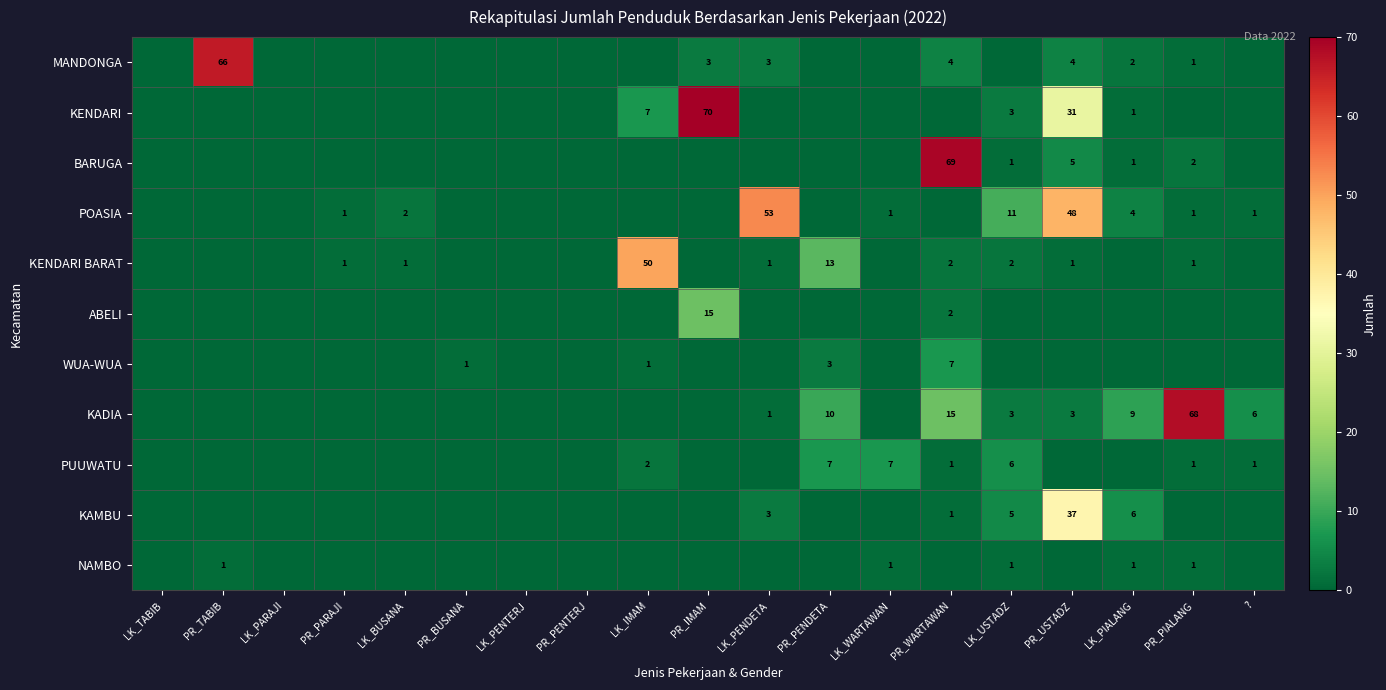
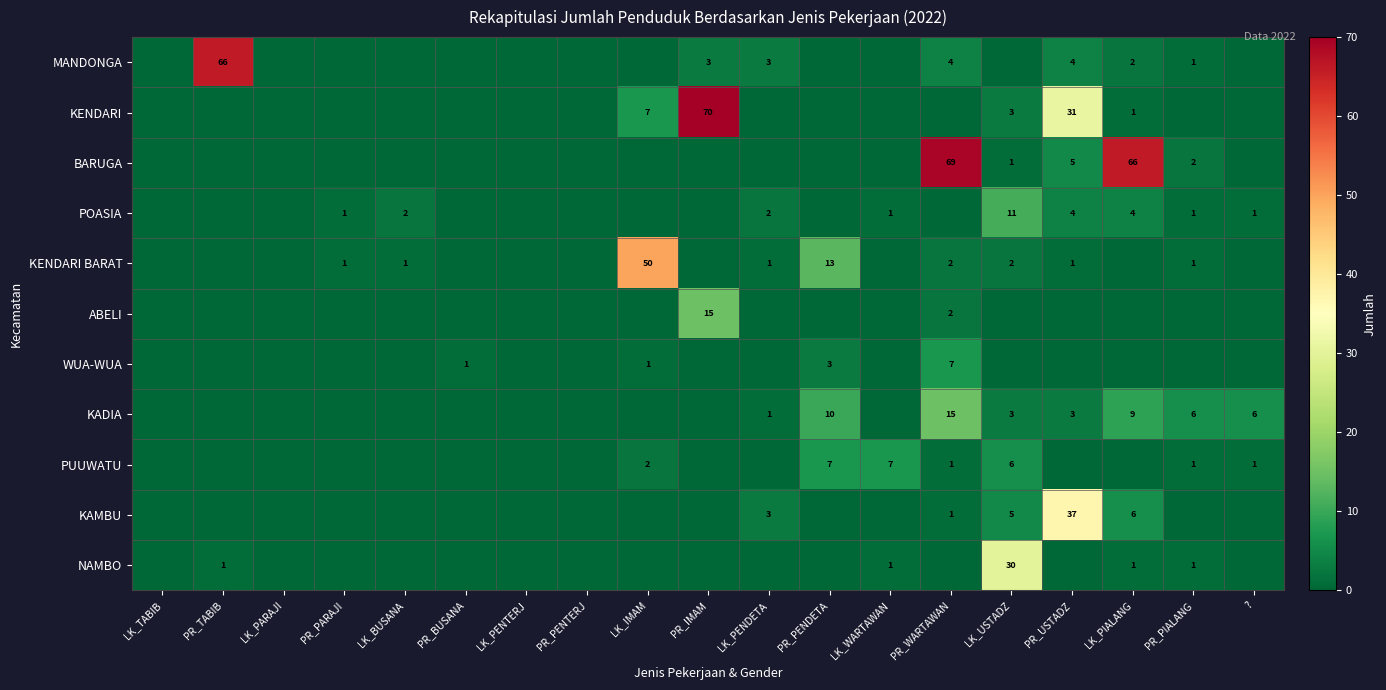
  {
    "MANDONGA": {
      "PR_TABIB": 66,
      "PR_IMAM": 3,
      "LK_PENDETA": 3,
      "PR_WARTAWAN": 4,
      "PR_USTADZ": 4,
      "LK_PIALANG": 2,
      "PR_PIALANG": 1
    },
    "KENDARI": {
      "LK_IMAM": 7,
      "PR_IMAM": 70,
      "LK_USTADZ": 3,
      "PR_USTADZ": 31,
      "LK_PIALANG": 1
    },
    "BARUGA": {
      "PR_WARTAWAN": 69,
      "LK_USTADZ": 1,
      "PR_USTADZ": 5,
-     "LK_PIALANG": 1,
+     "LK_PIALANG": 66,
      "PR_PIALANG": 2
    },
    "POASIA": {
      "PR_PARAJI": 1,
      "LK_BUSANA": 2,
-     "LK_PENDETA": 53,
+     "LK_PENDETA": 2,
      "LK_WARTAWAN": 1,
      "LK_USTADZ": 11,
-     "PR_USTADZ": 48,
+     "PR_USTADZ": 4,
      "LK_PIALANG": 4,
      "PR_PIALANG": 1,
      "?": 1
    },
    "KENDARI BARAT": {
      "PR_PARAJI": 1,
      "LK_BUSANA": 1,
      "LK_IMAM": 50,
      "LK_PENDETA": 1,
      "PR_PENDETA": 13,
      "PR_WARTAWAN": 2,
      "LK_USTADZ": 2,
      "PR_USTADZ": 1,
      "PR_PIALANG": 1
    },
    "ABELI": {
      "PR_IMAM": 15,
      "PR_WARTAWAN": 2
    },
    "WUA-WUA": {
      "PR_BUSANA": 1,
      "LK_IMAM": 1,
      "PR_PENDETA": 3,
      "PR_WARTAWAN": 7
    },
    "KADIA": {
      "LK_PENDETA": 1,
      "PR_PENDETA": 10,
      "PR_WARTAWAN": 15,
      "LK_USTADZ": 3,
      "PR_USTADZ": 3,
      "LK_PIALANG": 9,
-     "PR_PIALANG": 68,
+     "PR_PIALANG": 6,
      "?": 6
    },
    "PUUWATU": {
      "LK_IMAM": 2,
      "PR_PENDETA": 7,
      "LK_WARTAWAN": 7,
      "PR_WARTAWAN": 1,
      "LK_USTADZ": 6,
      "PR_PIALANG": 1,
      "?": 1
    },
    "KAMBU": {
      "LK_PENDETA": 3,
      "PR_WARTAWAN": 1,
      "LK_USTADZ": 5,
      "PR_USTADZ": 37,
      "LK_PIALANG": 6
    },
    "NAMBO": {
      "PR_TABIB": 1,
      "LK_WARTAWAN": 1,
-     "LK_USTADZ": 1,
+     "LK_USTADZ": 30,
      "LK_PIALANG": 1,
      "PR_PIALANG": 1
    }
  }
